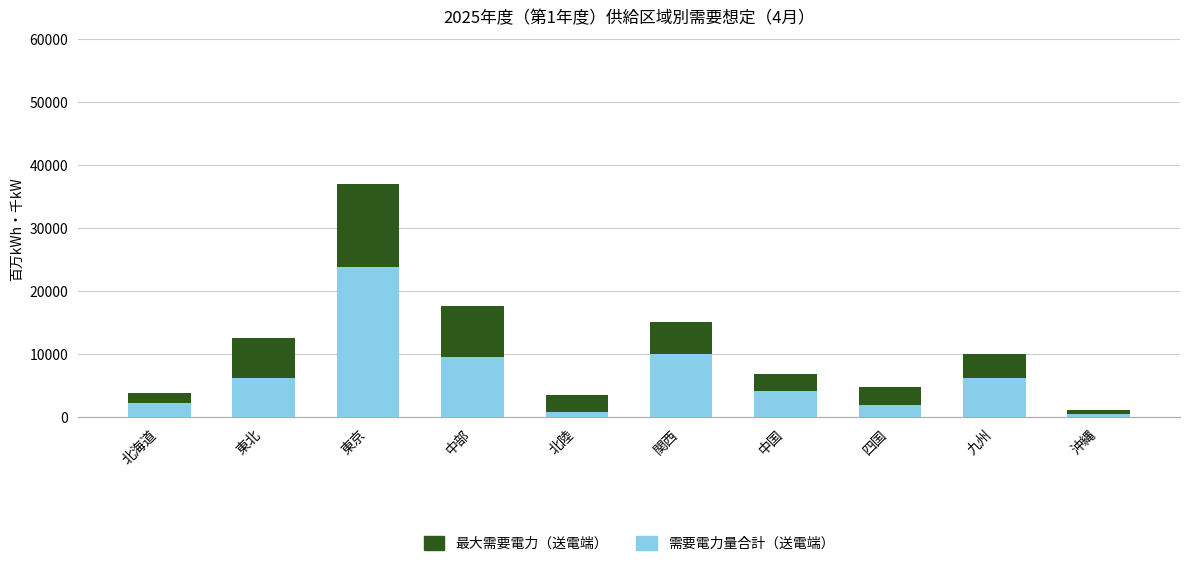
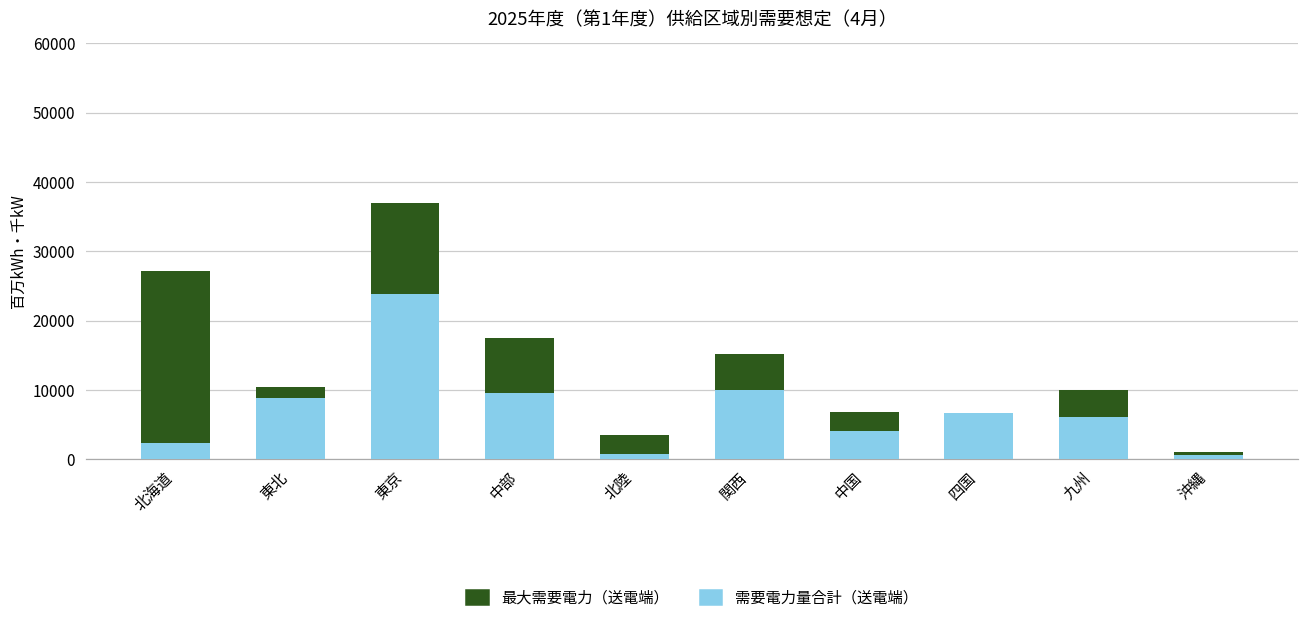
  {
    "最大需要電力（送電端）": {
-     "北海道": 4000,
-     "東北": 13000,
+     "北海道": 27000,
+     "東北": 10000,
      "東京": 37000,
      "中部": 18000,
      "北陸": 4000,
      "関西": 15000,
      "中国": 7000,
      "九州": 10000,
      "沖縄": 1000
    },
    "需要電力量合計（送電端）": {
-     "東北": 6000,
-     "四国": 2000
+     "東北": 9000,
+     "四国": 7000
    }
  }
